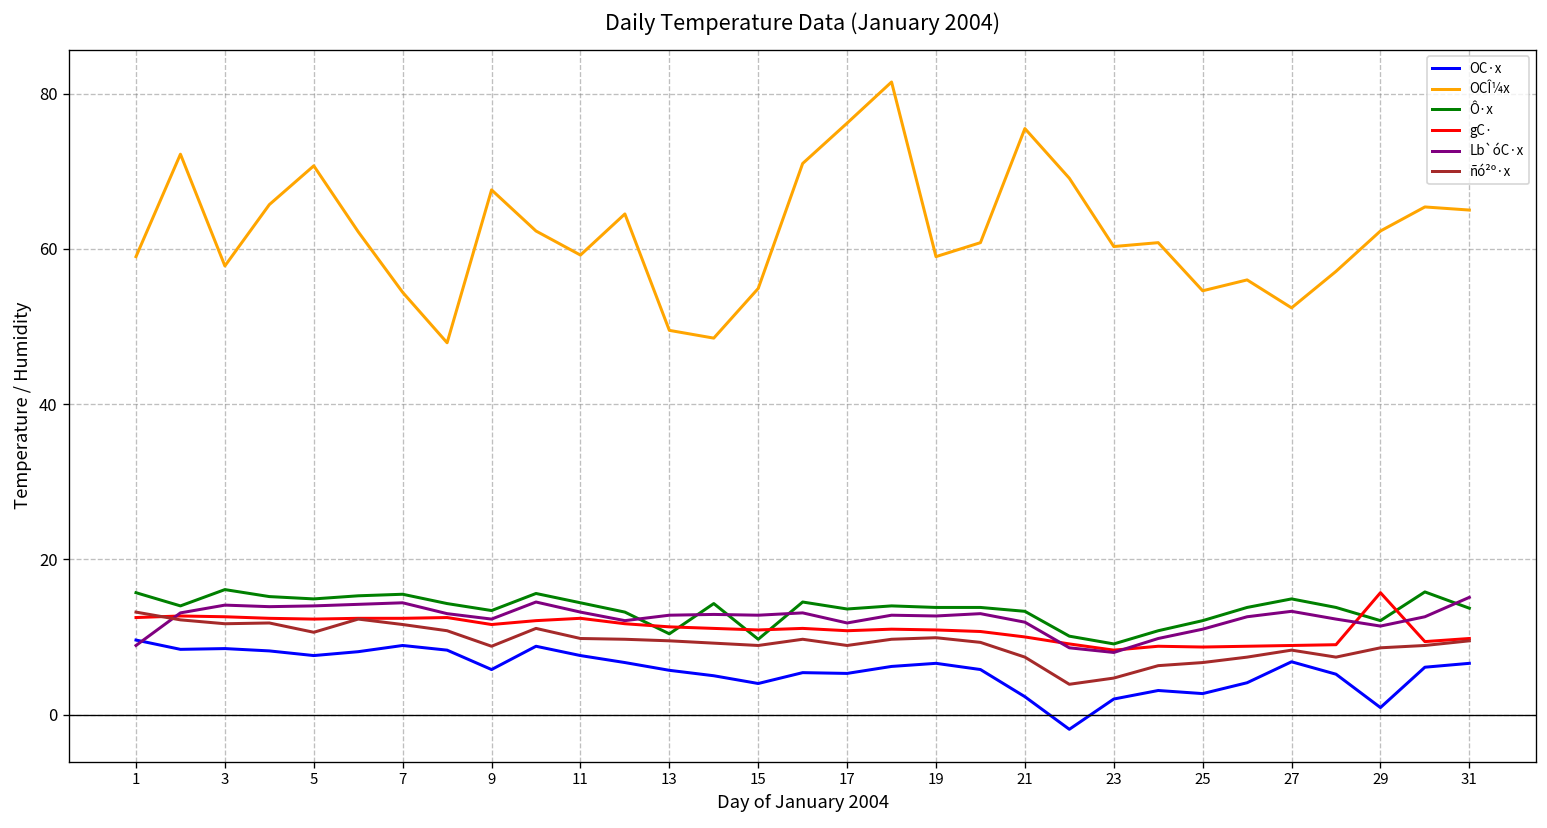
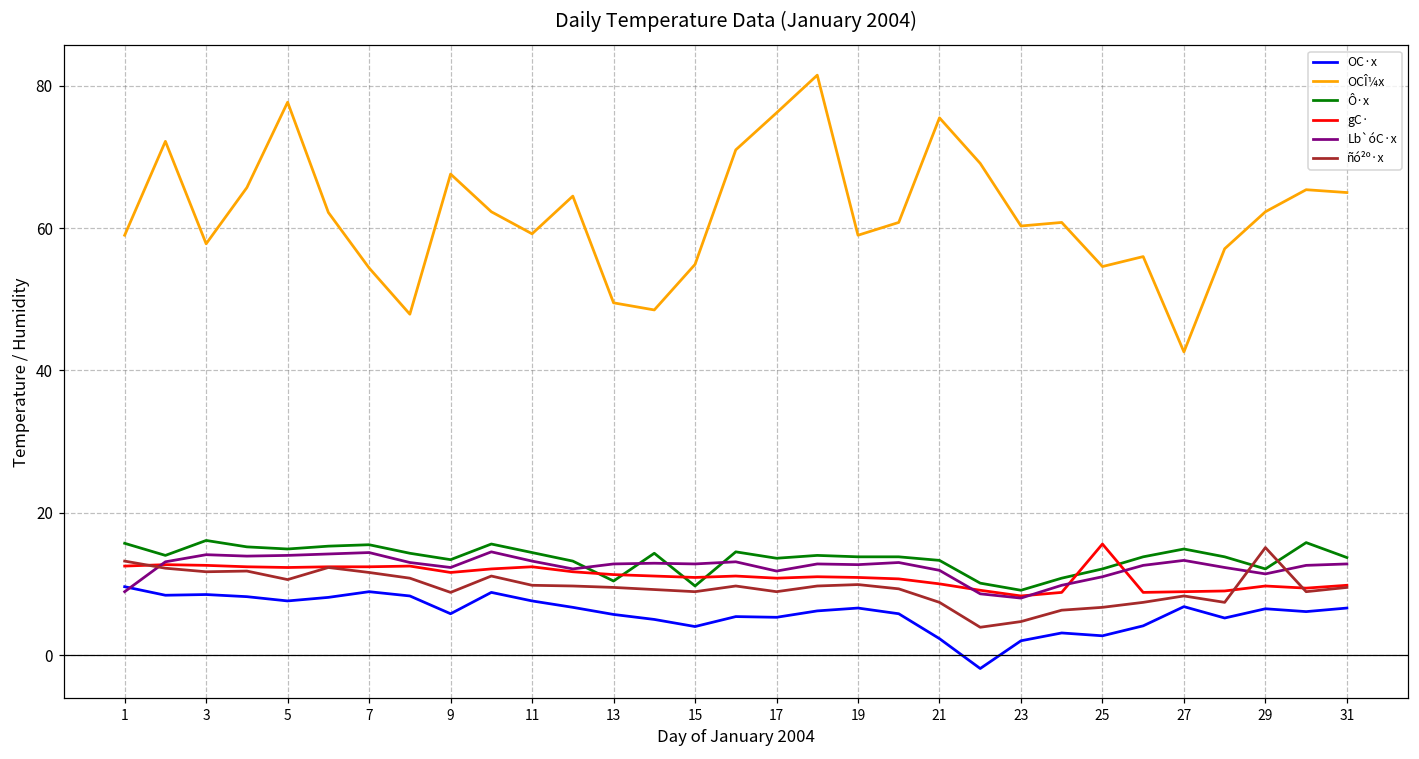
  {
    "OC·x": {
      "1": 10,
      "3": 9,
      "5": 8,
      "7": 9,
      "9": 6,
      "11": 8,
      "13": 6,
      "15": 4,
      "17": 5,
      "19": 7,
      "21": 2,
      "23": 2,
      "25": 3,
      "27": 7,
-     "29": 1,
+     "29": 7,
      "31": 7
    },
    "OCÎ¼x": {
      "1": 59,
      "3": 58,
-     "5": 71,
+     "5": 78,
      "7": 54,
      "9": 68,
      "11": 59,
      "13": 50,
      "15": 55,
      "17": 76,
      "19": 59,
      "21": 76,
      "23": 60,
      "25": 55,
-     "27": 52,
+     "27": 43,
      "29": 62,
      "31": 65
    },
    "Ô·x": {
      "1": 16,
      "3": 16,
      "5": 15,
      "7": 16,
      "9": 13,
      "11": 14,
      "13": 10,
      "15": 10,
      "17": 14,
      "19": 14,
      "21": 13,
      "23": 9,
      "25": 12,
      "27": 15,
      "29": 12,
      "31": 14
    },
    "gC·": {
      "1": 13,
      "3": 13,
      "5": 12,
      "7": 12,
      "9": 12,
      "11": 12,
      "13": 11,
      "15": 11,
      "17": 11,
      "19": 11,
      "21": 10,
-     "25": 9,
+     "25": 16,
      "27": 9,
-     "29": 16
+     "29": 10
    },
    "Lb`óC·x": {
      "1": 9,
      "3": 14,
      "5": 14,
      "7": 14,
      "9": 12,
      "11": 13,
      "13": 13,
      "15": 13,
      "17": 12,
      "19": 13,
      "21": 12,
      "25": 11,
      "27": 13,
      "29": 11,
-     "31": 15
+     "31": 13
    },
    "ñó²º·x": {
      "1": 13,
      "3": 12,
      "5": 11,
      "7": 12,
      "9": 9,
      "11": 10,
      "13": 10,
      "15": 9,
      "17": 9,
      "19": 10,
      "21": 7,
      "23": 5,
      "25": 7,
      "27": 8,
-     "29": 9
+     "29": 15
    }
  }
